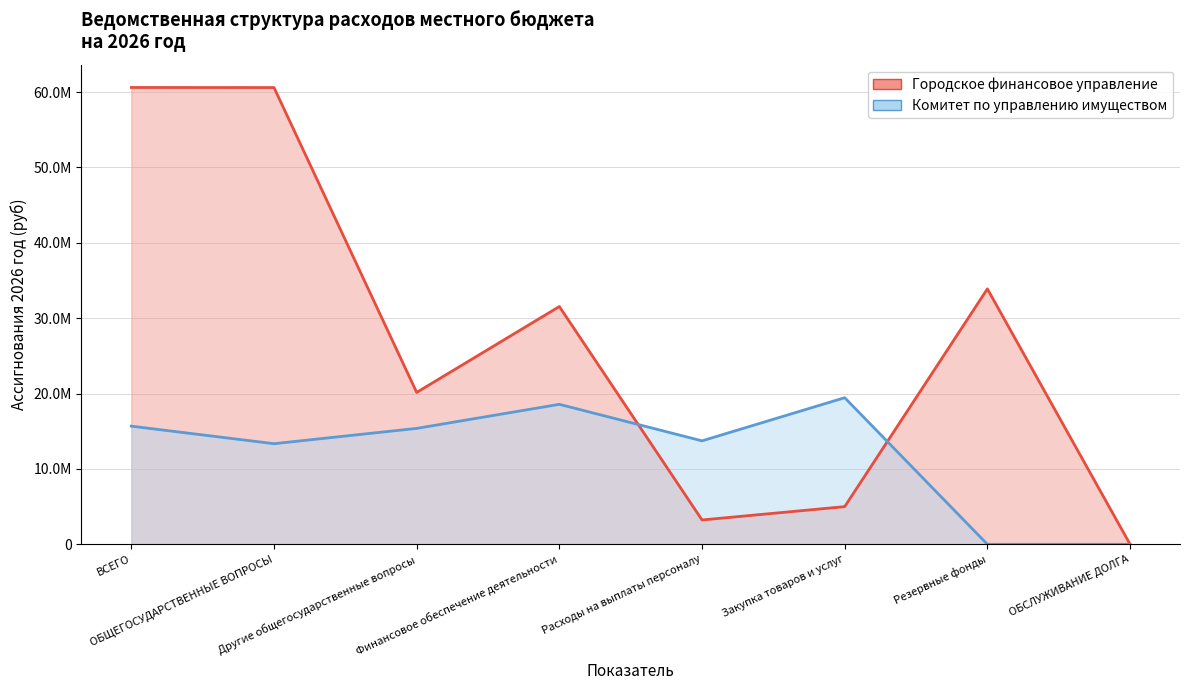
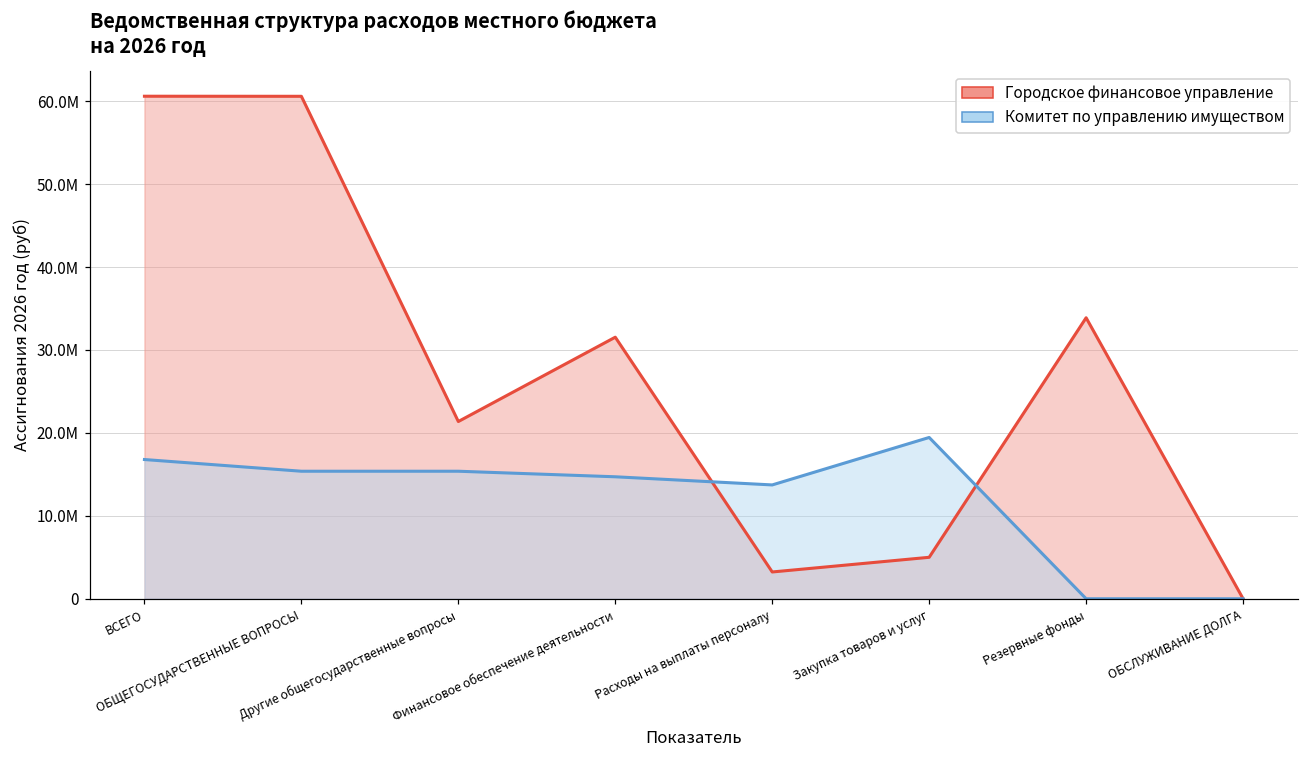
  {
    "Городское финансовое управление": {
      "ВСЕГО": 61000000,
      "ОБЩЕГОСУДАРСТВЕННЫЕ ВОПРОСЫ": 61000000,
-     "Другие общегосударственные вопросы": 20000000,
+     "Другие общегосударственные вопросы": 21000000,
      "Финансовое обеспечение деятельности": 32000000,
      "Расходы на выплаты персоналу": 3000000,
      "Закупка товаров и услуг": 5000000,
      "Резервные фонды": 34000000
    },
    "Комитет по управлению имуществом": {
-     "ВСЕГО": 16000000,
-     "ОБЩЕГОСУДАРСТВЕННЫЕ ВОПРОСЫ": 13000000,
+     "ВСЕГО": 17000000,
+     "ОБЩЕГОСУДАРСТВЕННЫЕ ВОПРОСЫ": 15000000,
      "Другие общегосударственные вопросы": 15000000,
-     "Финансовое обеспечение деятельности": 19000000,
+     "Финансовое обеспечение деятельности": 15000000,
      "Расходы на выплаты персоналу": 14000000,
      "Закупка товаров и услуг": 19000000,
      "Резервные фонды": 0
    }
  }
